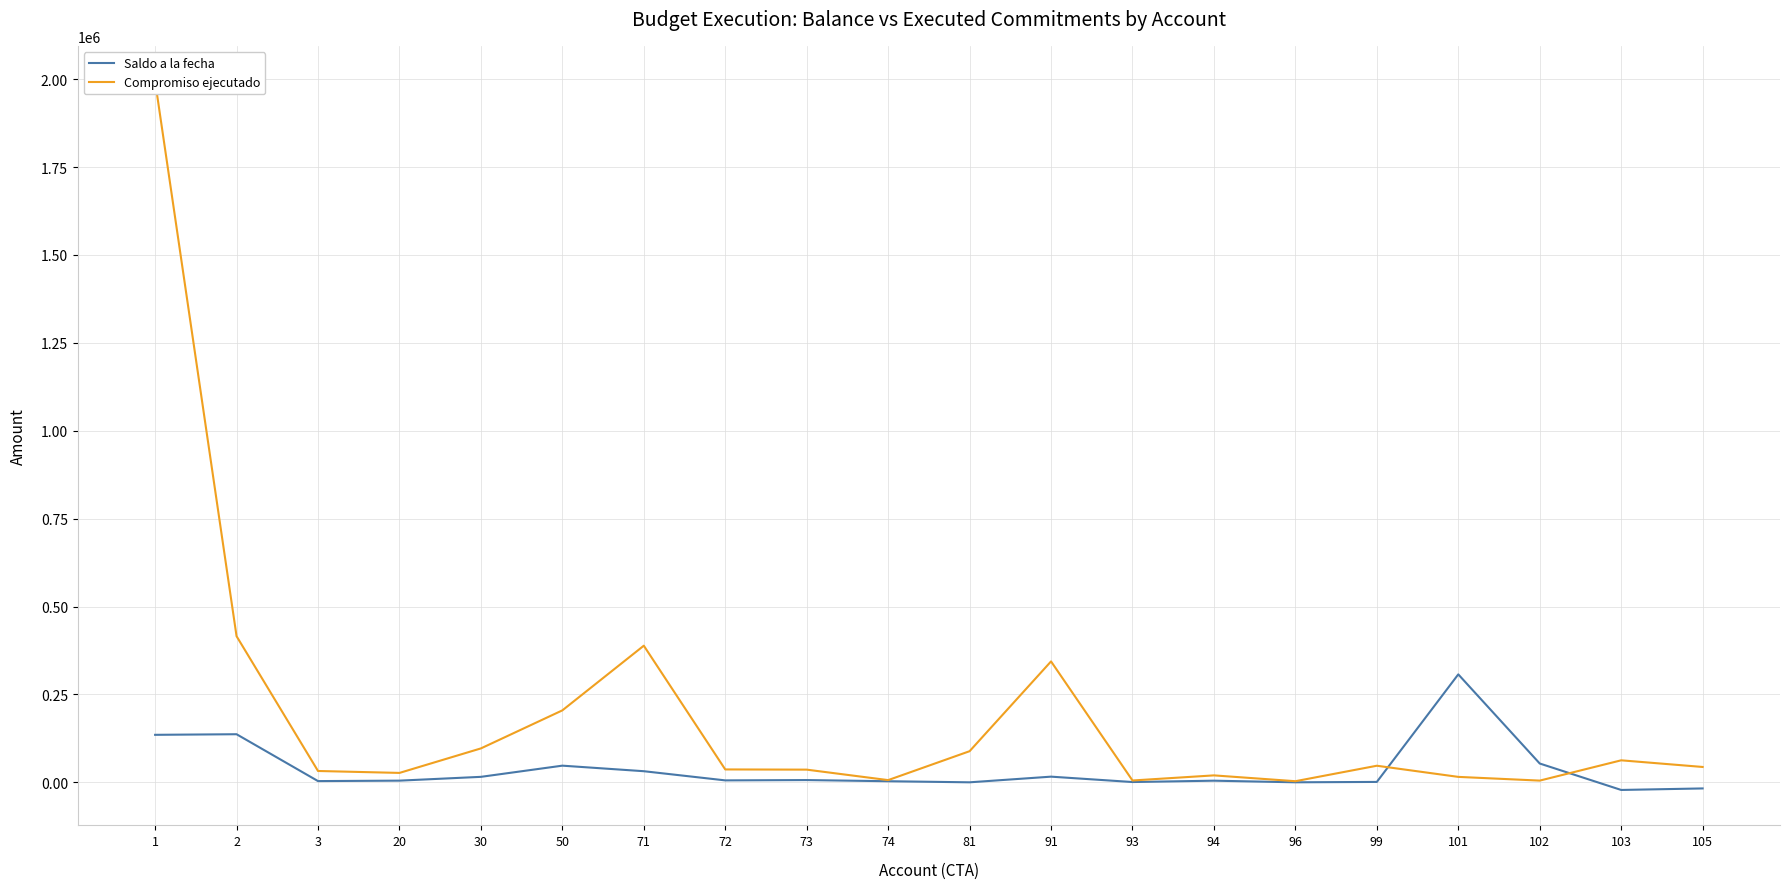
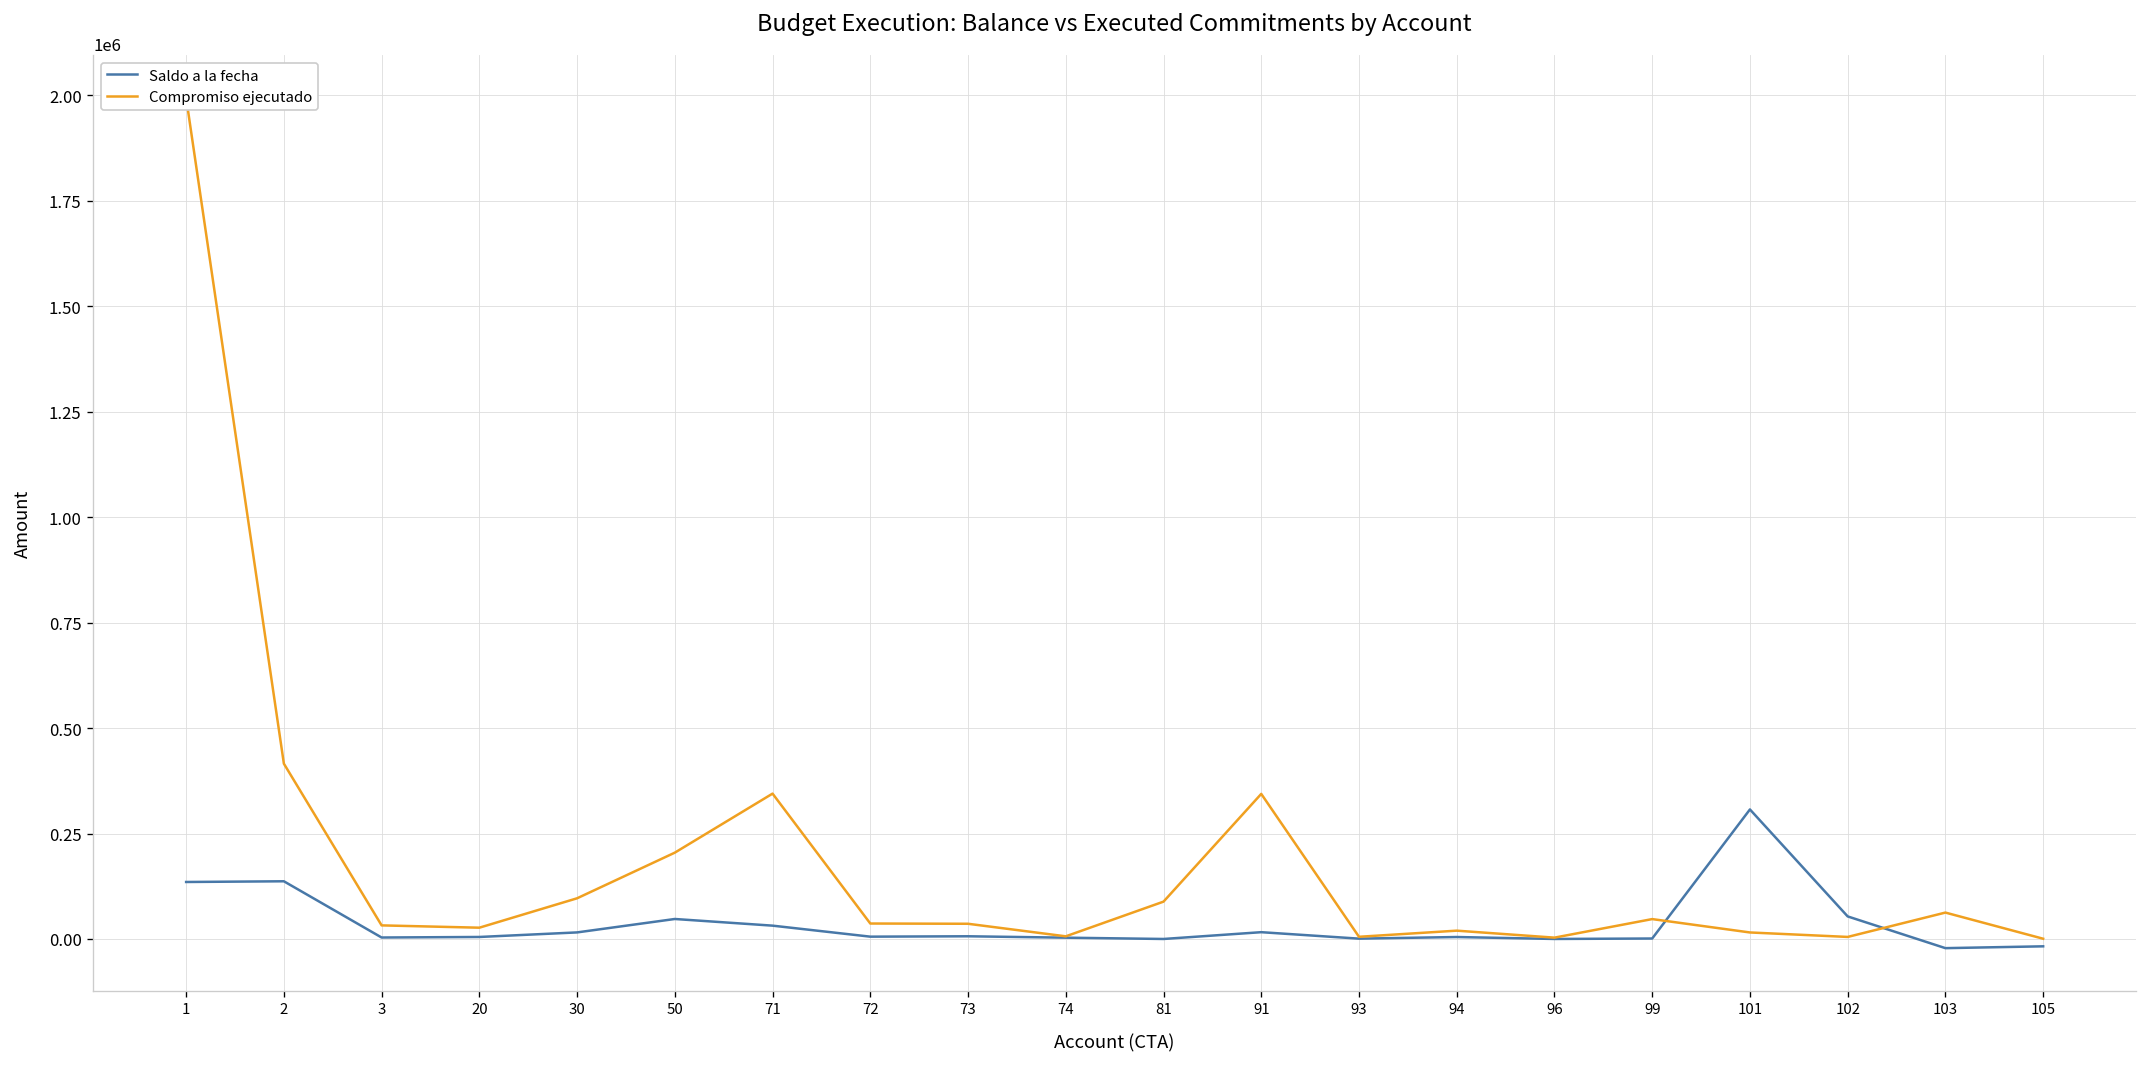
  {
    "Saldo a la fecha": {
      "1": 140000,
      "2": 140000,
      "3": 0,
      "20": 0,
      "30": 20000,
      "50": 50000,
      "71": 30000,
      "72": 10000,
      "73": 10000,
      "81": 0,
      "91": 20000,
      "94": 0,
      "99": 0,
      "101": 310000,
      "102": 50000,
      "103": -20000,
      "105": -20000
    },
    "Compromiso ejecutado": {
      "2": 420000,
      "3": 30000,
      "20": 30000,
      "30": 100000,
      "50": 200000,
-     "71": 390000,
+     "71": 340000,
      "72": 40000,
      "73": 40000,
      "81": 90000,
      "91": 340000,
      "94": 20000,
      "99": 50000,
      "101": 20000,
      "102": 0,
      "103": 60000,
-     "105": 40000
+     "105": 0
    }
  }
